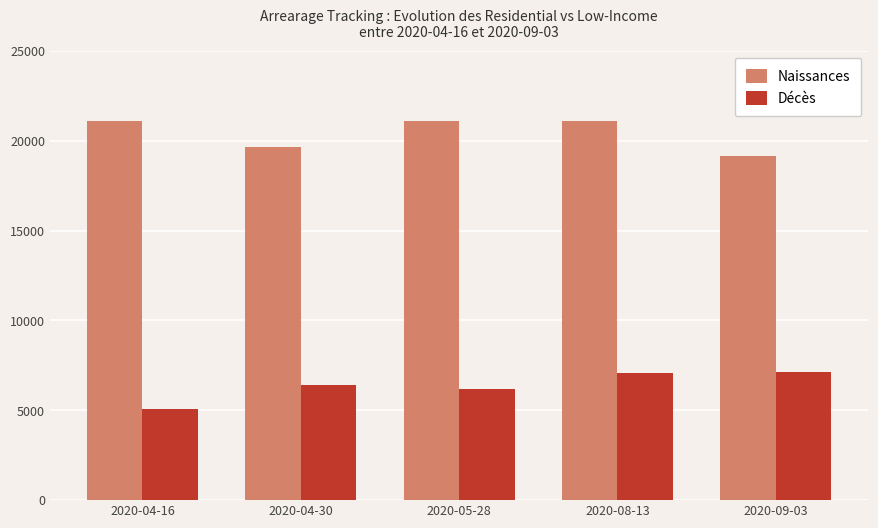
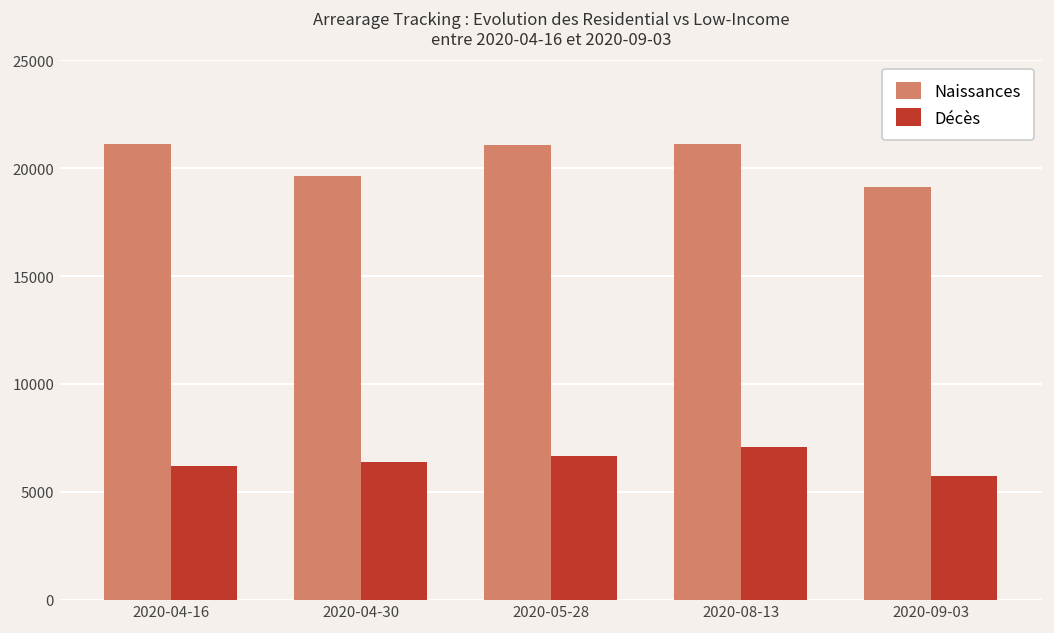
  {
    "Naissances": {
      "2020-04-16": 21100,
      "2020-04-30": 19600,
      "2020-05-28": 21100,
      "2020-08-13": 21100,
      "2020-09-03": 19100
    },
    "Décès": {
-     "2020-04-16": 5100,
+     "2020-04-16": 6200,
      "2020-04-30": 6400,
-     "2020-05-28": 6200,
+     "2020-05-28": 6600,
      "2020-08-13": 7100,
-     "2020-09-03": 7100
+     "2020-09-03": 5700
    }
  }
